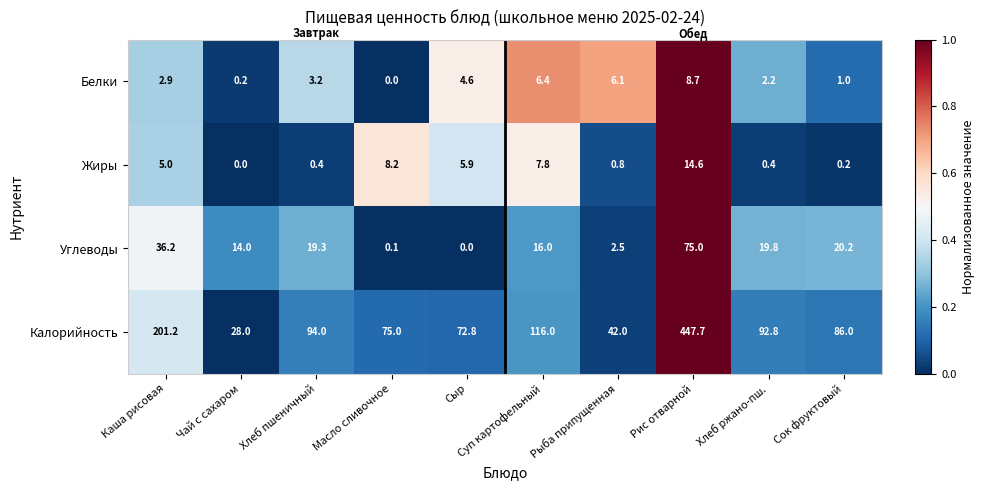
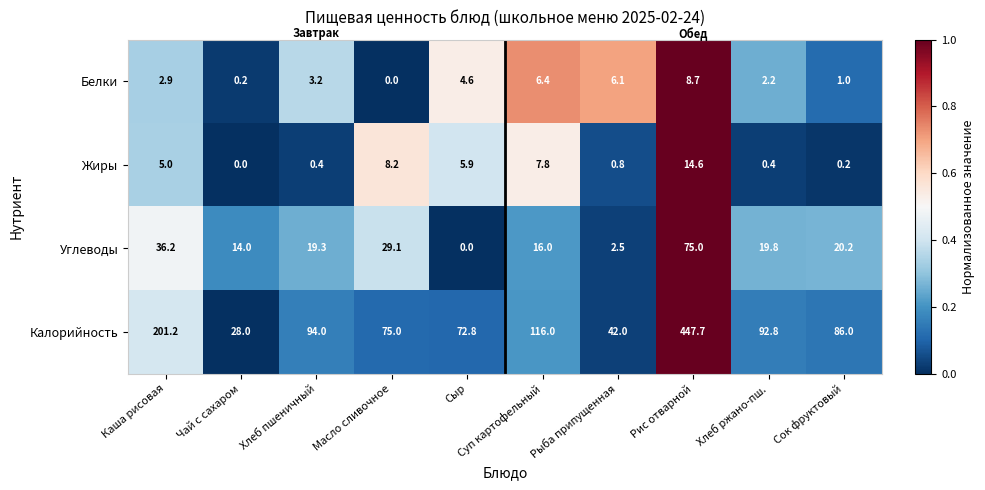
  {
    "Белки": {
      "Каша рисовая": 2.9,
      "Чай с сахаром": 0.2,
      "Хлеб пшеничный": 3.2,
      "Масло сливочное": 0.0,
      "Сыр": 4.6,
      "Суп картофельный": 6.4,
      "Рыба припущенная": 6.1,
      "Рис отварной": 8.7,
      "Хлеб ржано-пш.": 2.2,
      "Сок фруктовый": 1.0
    },
    "Жиры": {
      "Каша рисовая": 5.0,
      "Чай с сахаром": 0.0,
      "Хлеб пшеничный": 0.4,
      "Масло сливочное": 8.2,
      "Сыр": 5.9,
      "Суп картофельный": 7.8,
      "Рыба припущенная": 0.8,
      "Рис отварной": 14.6,
      "Хлеб ржано-пш.": 0.4,
      "Сок фруктовый": 0.2
    },
    "Углеводы": {
      "Каша рисовая": 36.2,
      "Чай с сахаром": 14.0,
      "Хлеб пшеничный": 19.3,
-     "Масло сливочное": 0.1,
+     "Масло сливочное": 29.1,
      "Сыр": 0.0,
      "Суп картофельный": 16.0,
      "Рыба припущенная": 2.5,
      "Рис отварной": 75.0,
      "Хлеб ржано-пш.": 19.8,
      "Сок фруктовый": 20.2
    },
    "Калорийность": {
      "Каша рисовая": 201.2,
      "Чай с сахаром": 28.0,
      "Хлеб пшеничный": 94.0,
      "Масло сливочное": 75.0,
      "Сыр": 72.8,
      "Суп картофельный": 116.0,
      "Рыба припущенная": 42.0,
      "Рис отварной": 447.7,
      "Хлеб ржано-пш.": 92.8,
      "Сок фруктовый": 86.0
    }
  }
